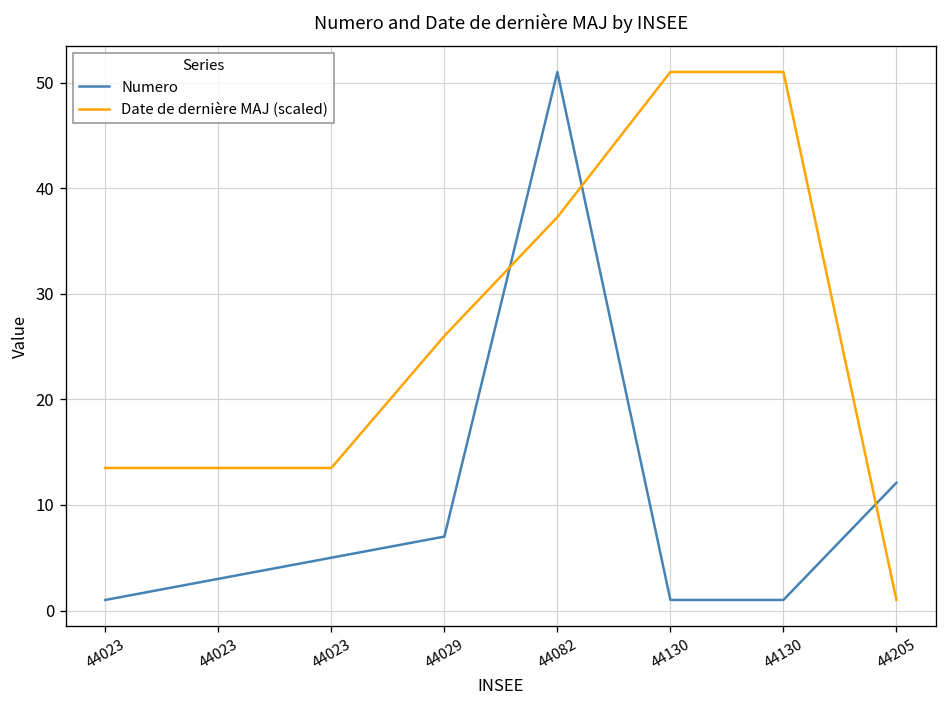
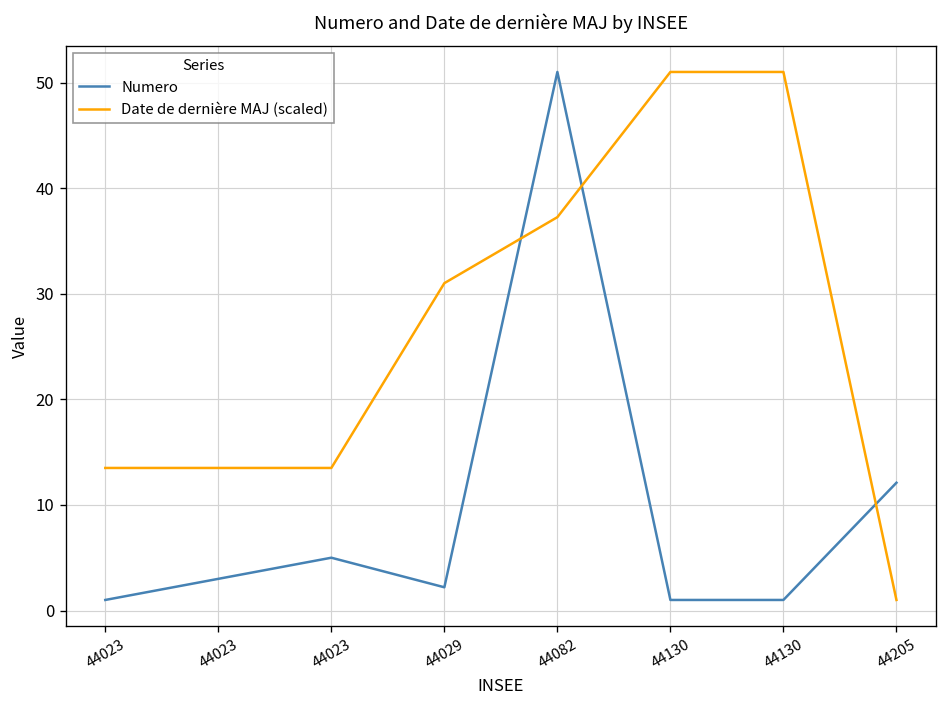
  {
    "Numero": {
-     "44029": 7,
+     "44029": 2,
      "44082": 51,
      "44205": 12
    },
    "Date de dernière MAJ (scaled)": {
-     "44029": 26,
+     "44029": 31,
      "44082": 37,
      "44205": 1
    }
  }
